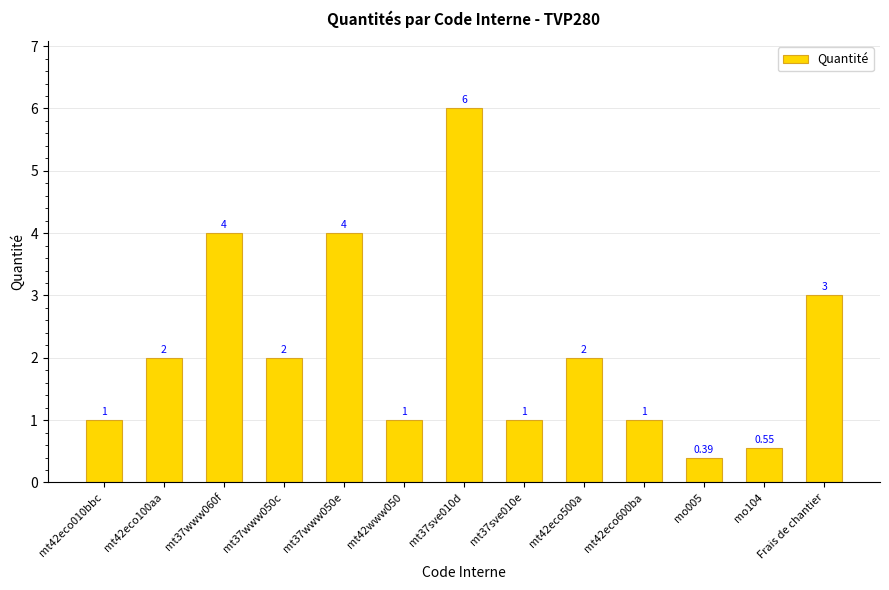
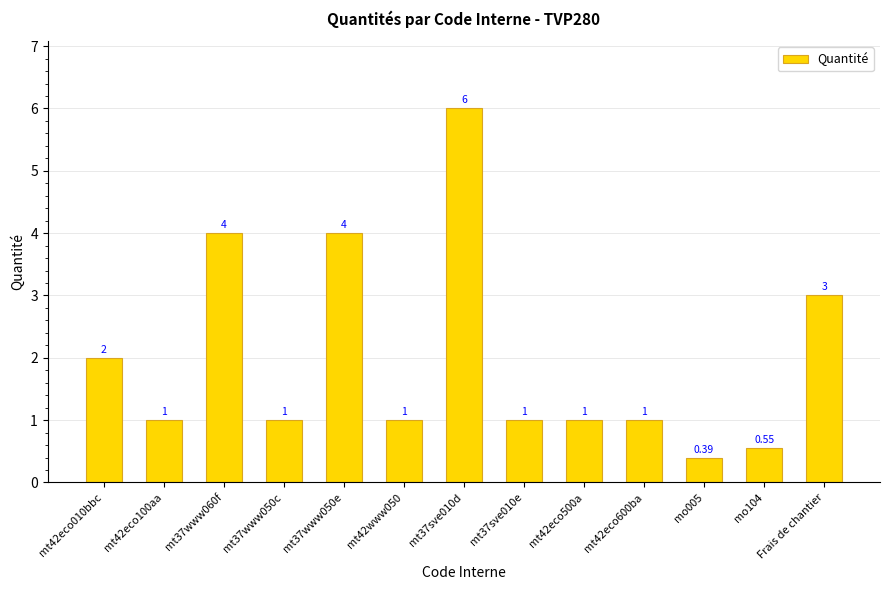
  {
-   "mt42eco010bbc": 1,
-   "mt42eco100aa": 2,
+   "mt42eco010bbc": 2,
+   "mt42eco100aa": 1,
    "mt37www060f": 4,
-   "mt37www050c": 2,
+   "mt37www050c": 1,
    "mt37www050e": 4,
    "mt42www050": 1,
    "mt37sve010d": 6,
    "mt37sve010e": 1,
-   "mt42eco500a": 2,
+   "mt42eco500a": 1,
    "mt42eco600ba": 1,
    "mo005": 0.39,
    "mo104": 0.55,
    "Frais de chantier": 3
  }
